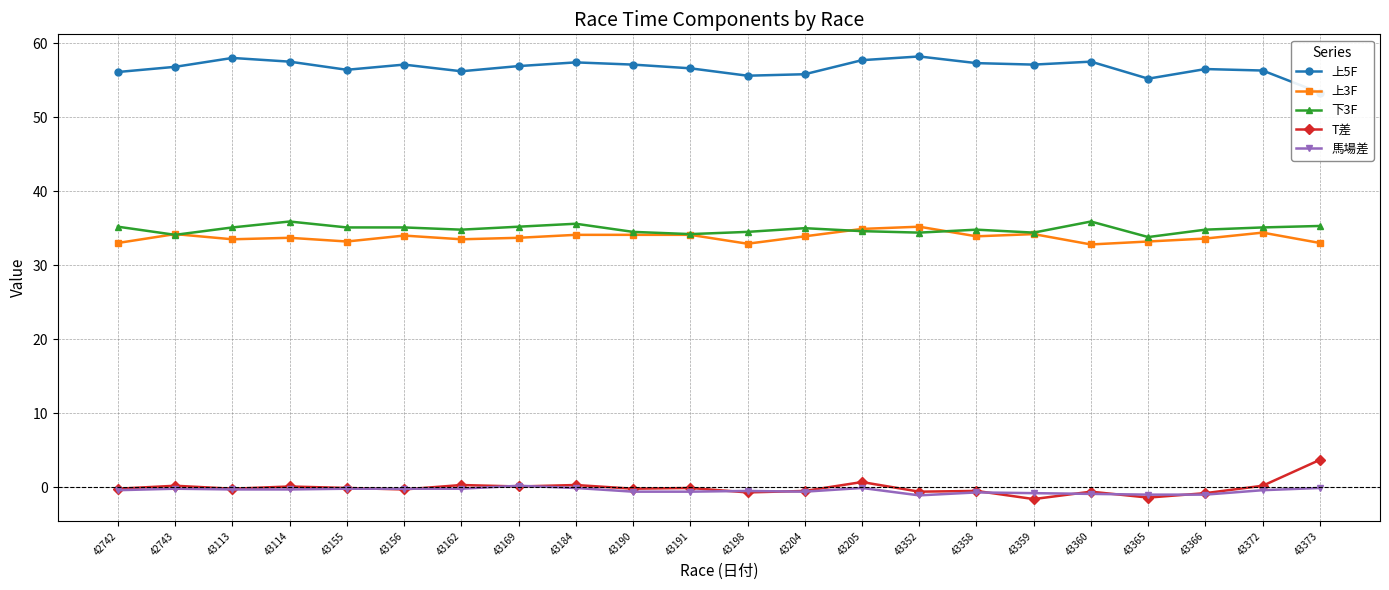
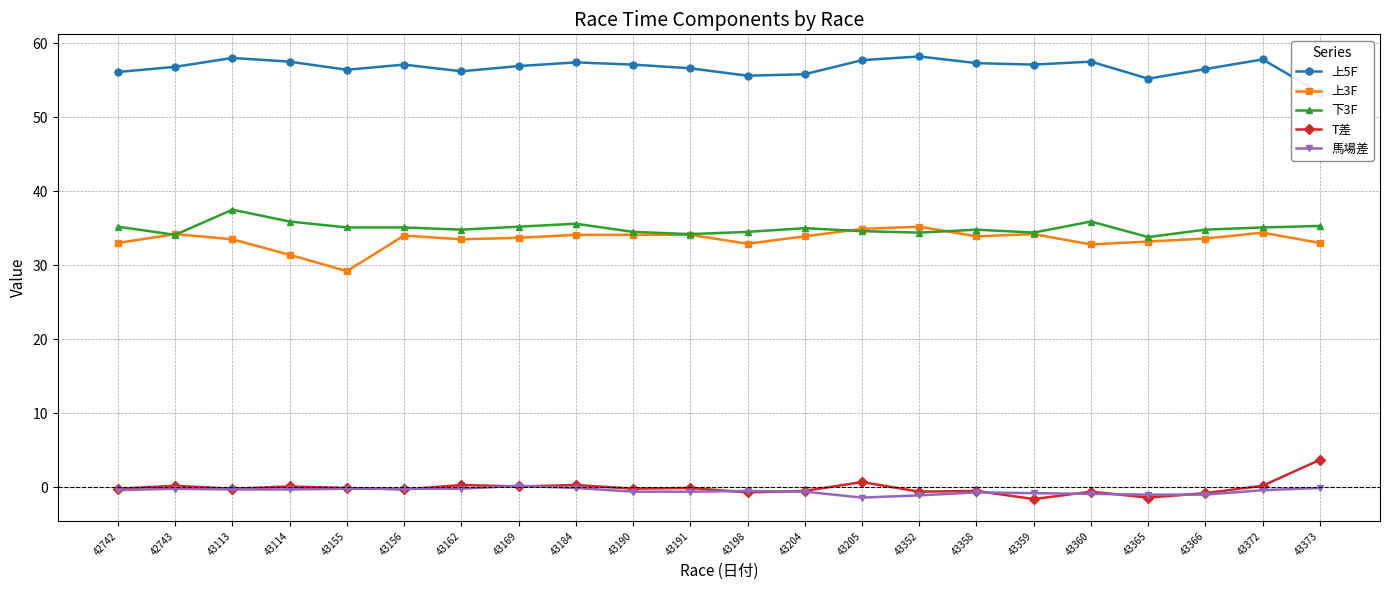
  {
    "上5F": {
      "42742": 56,
      "42743": 57,
      "43113": 58,
      "43114": 58,
      "43155": 56,
      "43156": 57,
      "43162": 56,
      "43169": 57,
      "43184": 57,
      "43190": 57,
      "43191": 57,
      "43198": 56,
      "43204": 56,
      "43205": 58,
      "43352": 58,
      "43358": 57,
      "43359": 57,
      "43360": 58,
      "43365": 55,
      "43366": 57,
-     "43372": 56
+     "43372": 58
    },
    "上3F": {
      "42742": 33,
      "43113": 34,
-     "43114": 34,
-     "43155": 33,
+     "43114": 31,
+     "43155": 29,
      "43156": 34,
      "43162": 34,
      "43169": 34,
      "43184": 34,
      "43190": 34,
      "43198": 33,
      "43204": 34,
      "43352": 35,
      "43358": 34,
      "43360": 33,
      "43365": 33,
      "43366": 34,
      "43372": 34,
      "43373": 33
    },
    "下3F": {
      "42742": 35,
-     "43113": 35,
+     "43113": 38,
      "43114": 36,
      "43155": 35,
      "43156": 35,
      "43162": 35,
      "43169": 35,
      "43184": 36,
      "43190": 35,
      "43198": 35,
      "43204": 35,
      "43352": 34,
      "43358": 35,
      "43360": 36,
      "43365": 34,
      "43366": 35,
      "43372": 35,
      "43373": 35
    },
    "T差": {
      "42743": 0,
      "43114": 0,
      "43162": 0,
      "43184": 0,
      "43190": 0,
      "43191": 0,
      "43205": 1,
      "43352": -1,
      "43359": -2,
      "43365": -1,
      "43372": 0,
      "43373": 4
    },
    "馬場差": {
      "42743": 0,
      "43114": 0,
      "43162": 0,
      "43184": 0,
      "43190": -1,
      "43191": -1,
-     "43205": 0,
+     "43205": -1,
      "43352": -1,
      "43359": -1,
      "43365": -1,
      "43372": 0,
      "43373": 0
    }
  }
